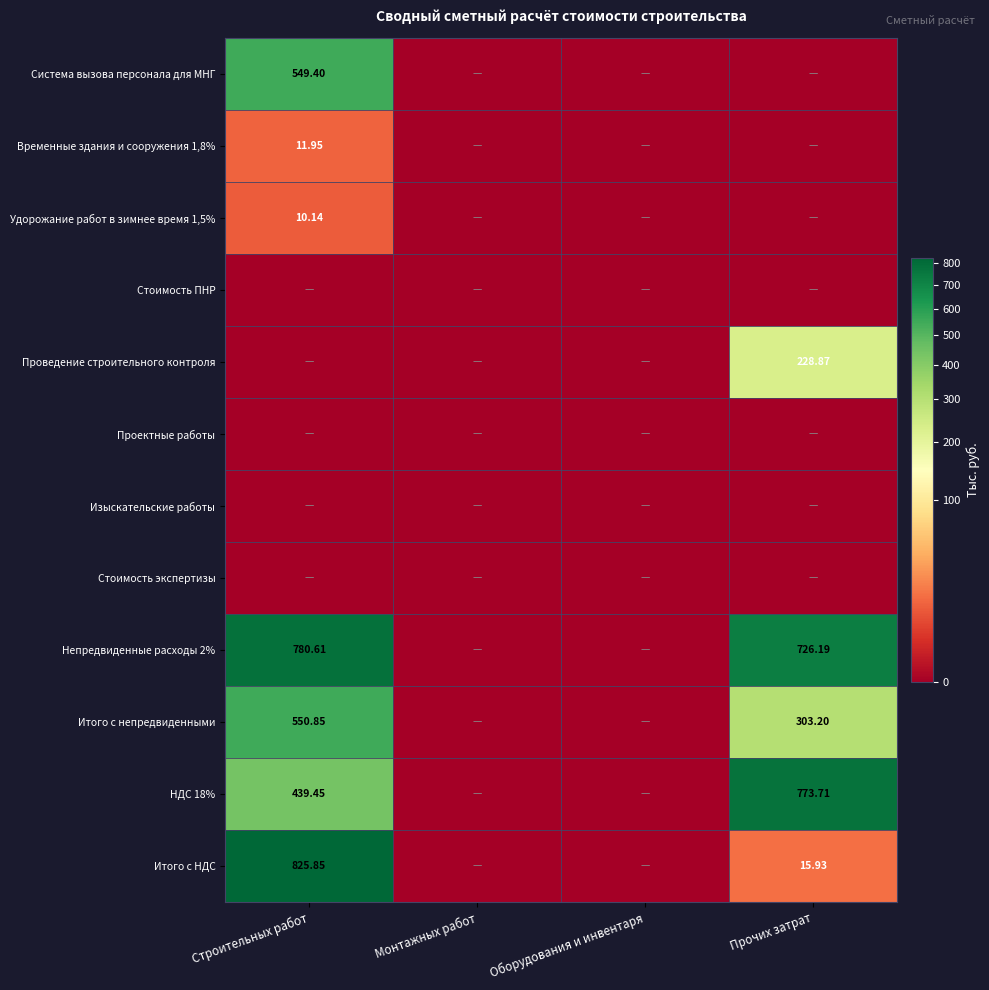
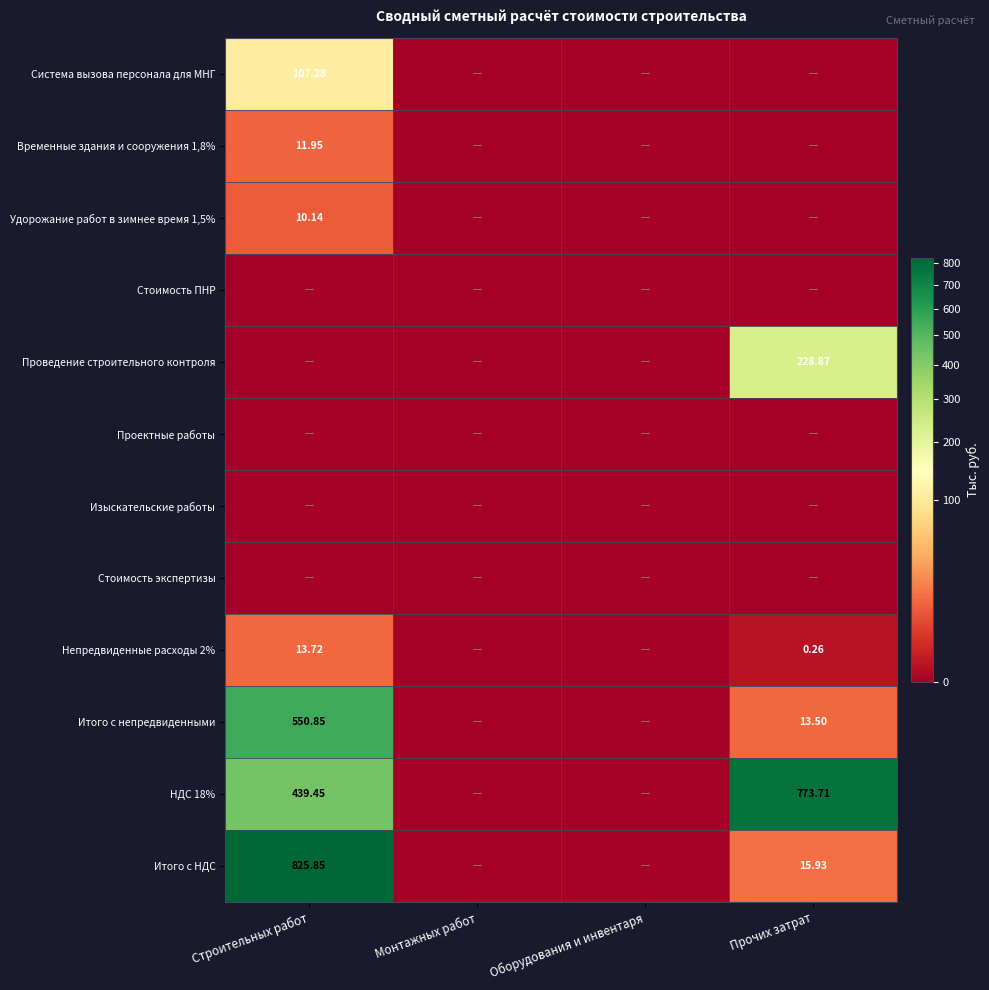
  {
    "Система вызова персонала для МНГ": {
-     "Строительных работ": 549.40
+     "Строительных работ": 107.28
    },
    "Временные здания и сооружения 1,8%": {
      "Строительных работ": 11.95
    },
    "Удорожание работ в зимнее время 1,5%": {
      "Строительных работ": 10.14
    },
    "Проведение строительного контроля": {
      "Прочих затрат": 228.87
    },
    "Непредвиденные расходы 2%": {
-     "Строительных работ": 780.61,
-     "Прочих затрат": 726.19
+     "Строительных работ": 13.72,
+     "Прочих затрат": 0.26
    },
    "Итого с непредвиденными": {
      "Строительных работ": 550.85,
-     "Прочих затрат": 303.20
+     "Прочих затрат": 13.50
    },
    "НДС 18%": {
      "Строительных работ": 439.45,
      "Прочих затрат": 773.71
    },
    "Итого с НДС": {
      "Строительных работ": 825.85,
      "Прочих затрат": 15.93
    }
  }
